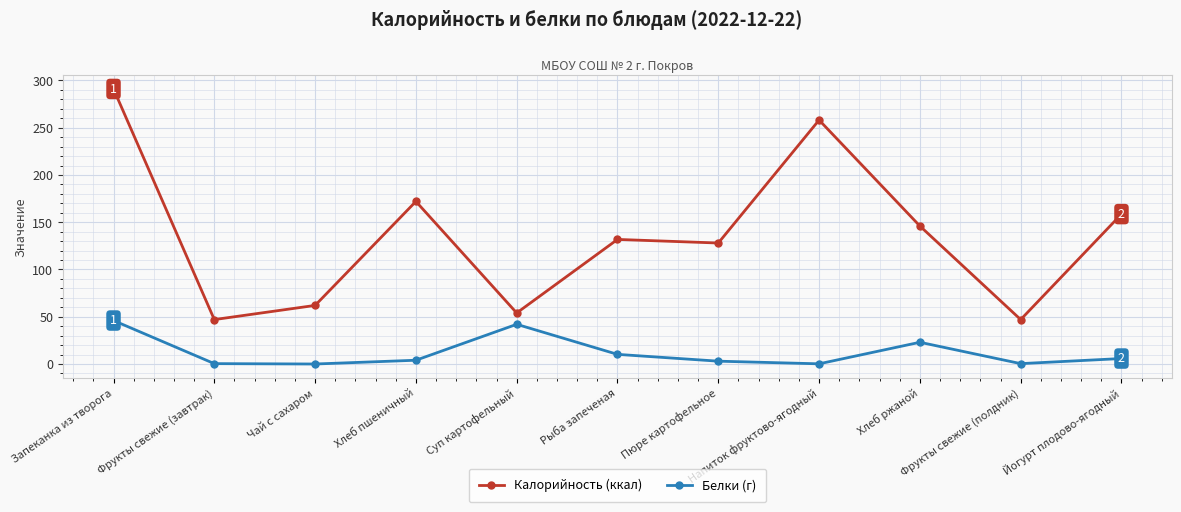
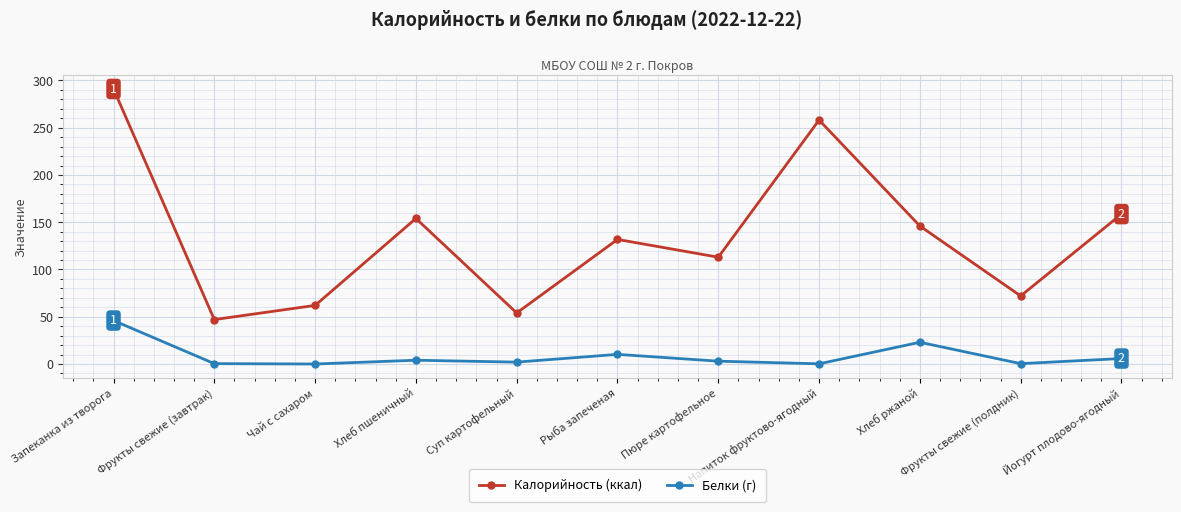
  {
    "Калорийность (ккал)": {
      "Фрукты свежие (завтрак)": 50,
      "Чай с сахаром": 60,
-     "Хлеб пшеничный": 170,
+     "Хлеб пшеничный": 150,
      "Суп картофельный": 50,
      "Рыба запеченая": 130,
-     "Пюре картофельное": 130,
+     "Пюре картофельное": 110,
      "Напиток фруктово-ягодный": 260,
      "Хлеб ржаной": 150,
-     "Фрукты свежие (полдник)": 50
+     "Фрукты свежие (полдник)": 70
    },
    "Белки (г)": {
      "Фрукты свежие (завтрак)": 0,
      "Чай с сахаром": 0,
      "Хлеб пшеничный": 0,
-     "Суп картофельный": 40,
+     "Суп картофельный": 0,
      "Рыба запеченая": 10,
      "Пюре картофельное": 0,
      "Напиток фруктово-ягодный": 0,
      "Хлеб ржаной": 20,
      "Фрукты свежие (полдник)": 0
    }
  }
